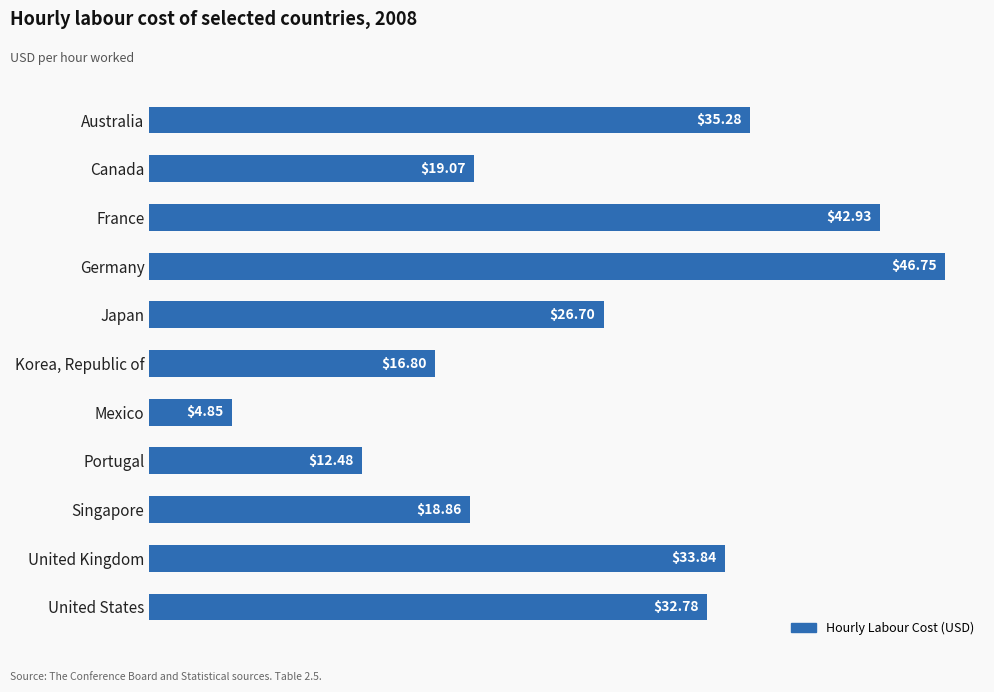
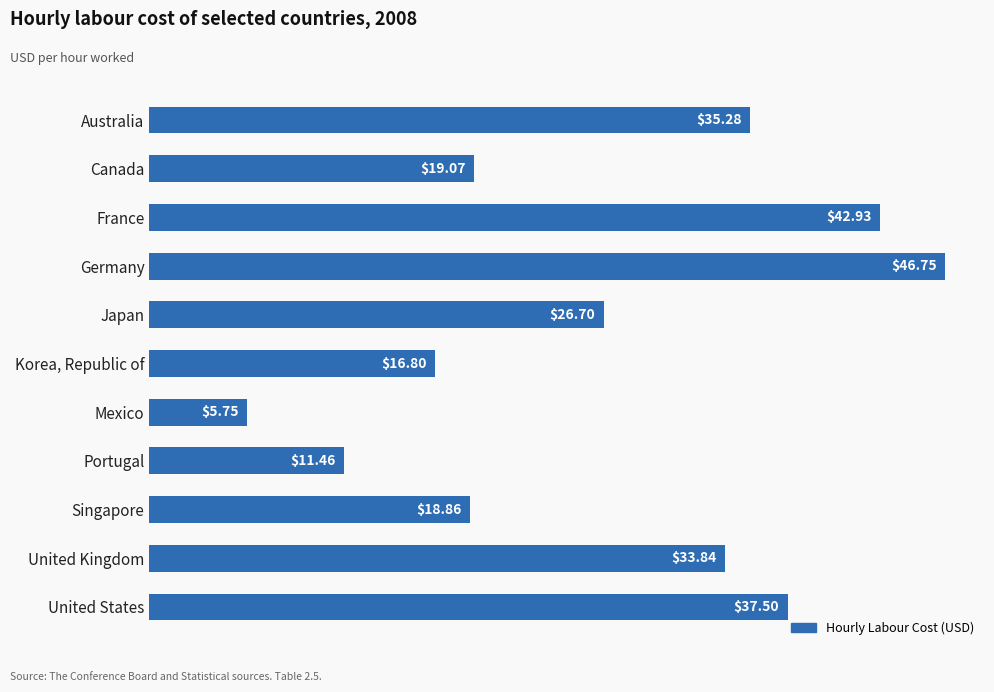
  {
    "Australia": "$35.28",
    "Canada": "$19.07",
    "France": "$42.93",
    "Germany": "$46.75",
    "Japan": "$26.70",
    "Korea, Republic of": "$16.80",
-   "Mexico": "$4.85",
-   "Portugal": "$12.48",
+   "Mexico": "$5.75",
+   "Portugal": "$11.46",
    "Singapore": "$18.86",
    "United Kingdom": "$33.84",
-   "United States": "$32.78"
+   "United States": "$37.50"
  }
